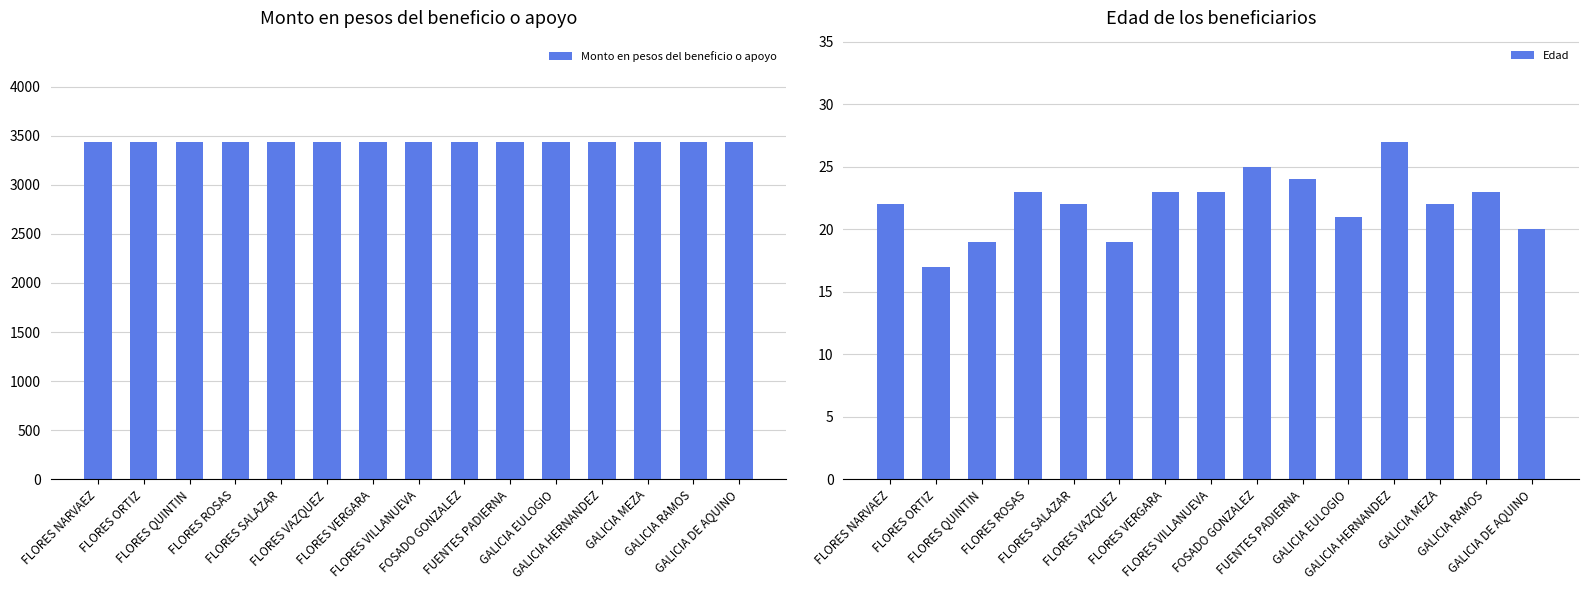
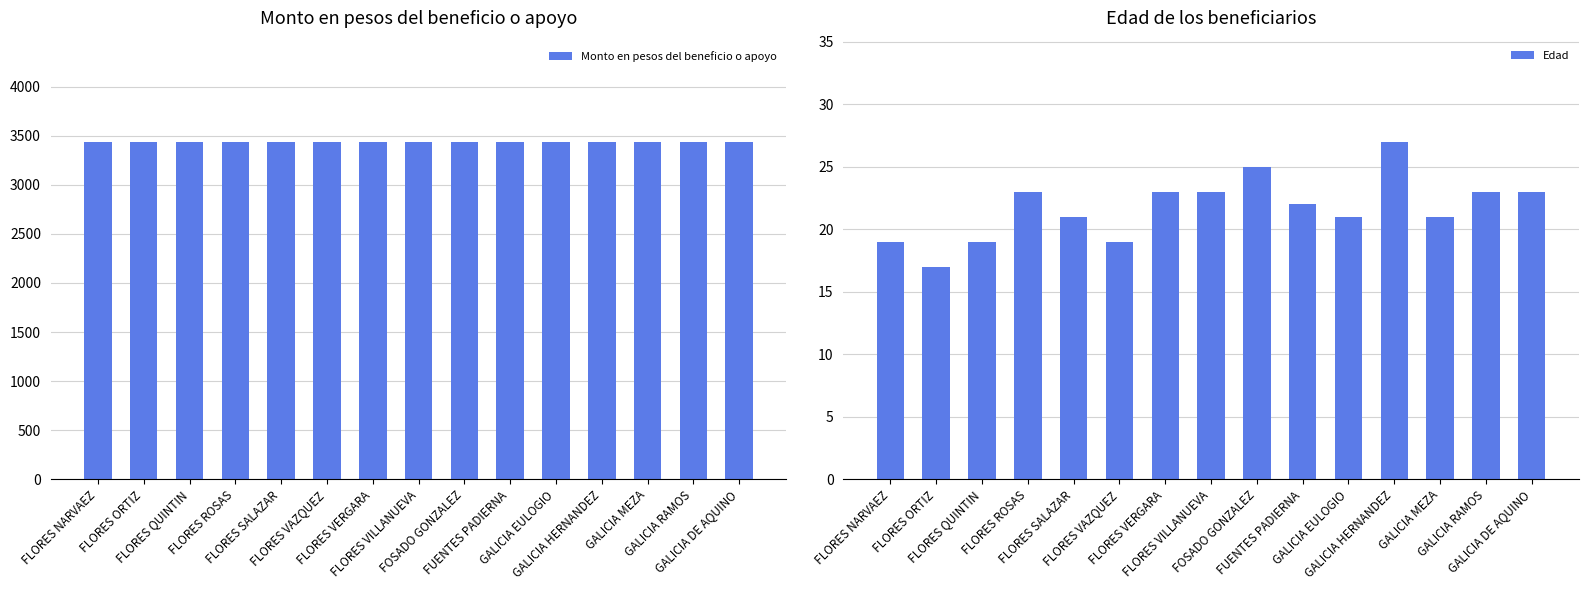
  {
    "Monto en pesos del beneficio o apoyo": {
      "FLORES NARVAEZ": 3400,
      "FLORES ORTIZ": 3400,
      "FLORES QUINTIN": 3400,
      "FLORES ROSAS": 3400,
      "FLORES SALAZAR": 3400,
      "FLORES VAZQUEZ": 3400,
      "FLORES VERGARA": 3400,
      "FLORES VILLANUEVA": 3400,
      "FOSADO GONZALEZ": 3400,
      "FUENTES PADIERNA": 3400,
      "GALICIA EULOGIO": 3400,
      "GALICIA HERNANDEZ": 3400,
      "GALICIA MEZA": 3400,
      "GALICIA RAMOS": 3400,
      "GALICIA DE AQUINO": 3400
    },
    "Edad de los beneficiarios": {
-     "FLORES NARVAEZ": 22,
+     "FLORES NARVAEZ": 19,
      "FLORES ORTIZ": 17,
      "FLORES QUINTIN": 19,
      "FLORES ROSAS": 23,
-     "FLORES SALAZAR": 22,
+     "FLORES SALAZAR": 21,
      "FLORES VAZQUEZ": 19,
      "FLORES VERGARA": 23,
      "FLORES VILLANUEVA": 23,
      "FOSADO GONZALEZ": 25,
-     "FUENTES PADIERNA": 24,
+     "FUENTES PADIERNA": 22,
      "GALICIA EULOGIO": 21,
      "GALICIA HERNANDEZ": 27,
-     "GALICIA MEZA": 22,
+     "GALICIA MEZA": 21,
      "GALICIA RAMOS": 23,
-     "GALICIA DE AQUINO": 20
+     "GALICIA DE AQUINO": 23
    }
  }
